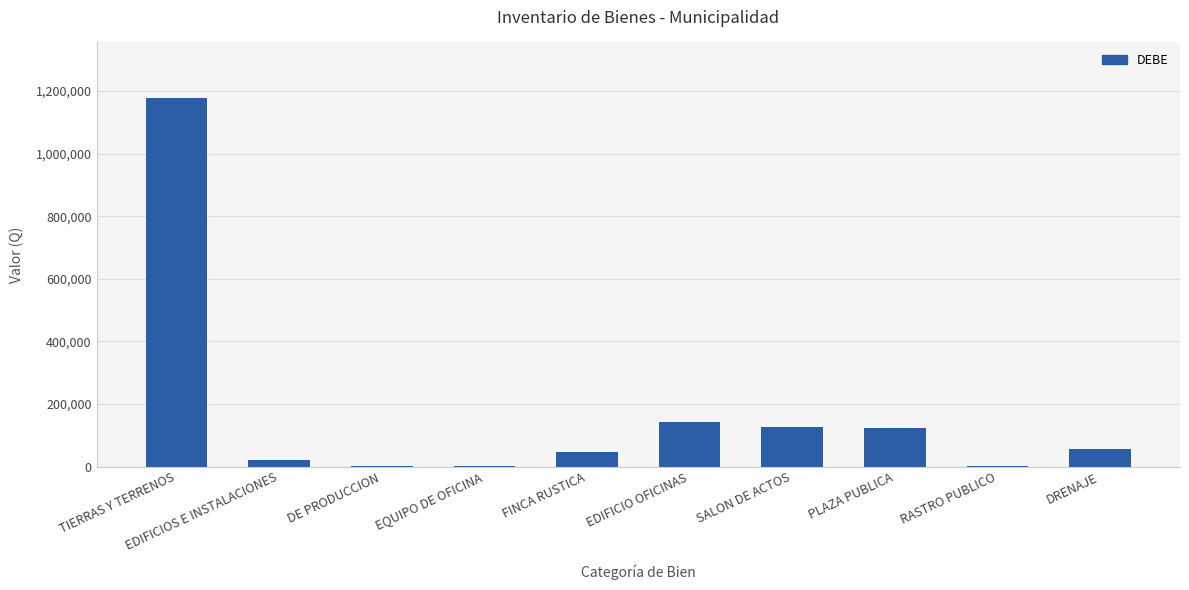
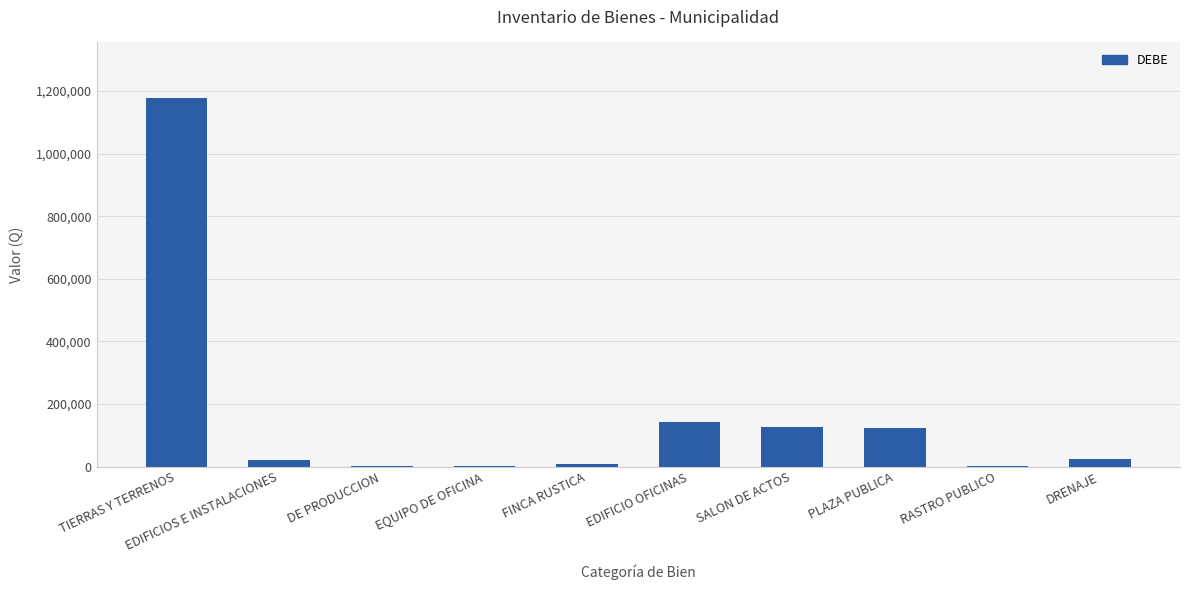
  {
    "TIERRAS Y TERRENOS": "1,180,000",
    "EDIFICIOS E INSTALACIONES": "20,000",
-   "FINCA RUSTICA": "50,000",
+   "FINCA RUSTICA": "10,000",
    "EDIFICIO OFICINAS": "140,000",
    "SALON DE ACTOS": "130,000",
    "PLAZA PUBLICA": "120,000",
-   "DRENAJE": "60,000"
+   "DRENAJE": "20,000"
  }
